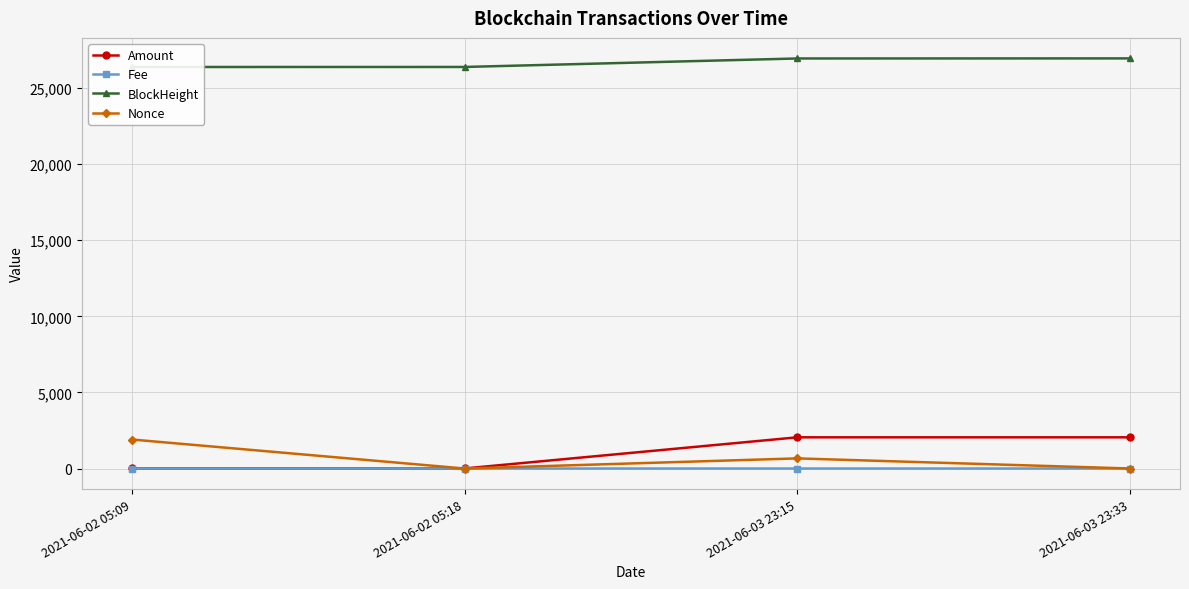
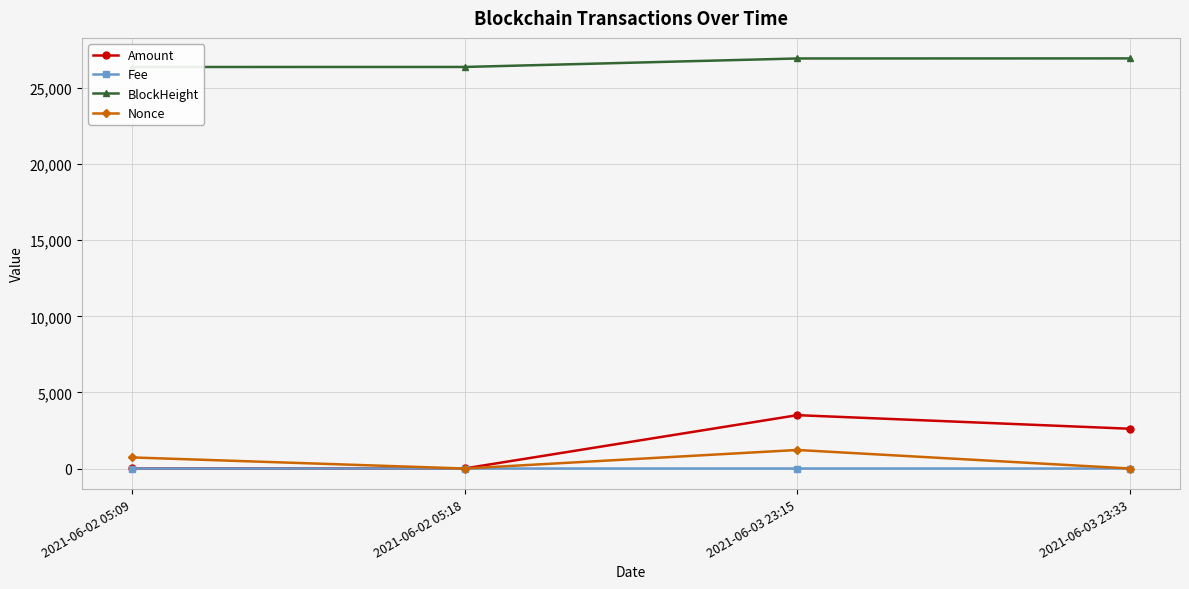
  {
    "Amount": {
-     "2021-06-03 23:15": "2,100",
-     "2021-06-03 23:33": "2,100"
+     "2021-06-03 23:15": "3,500",
+     "2021-06-03 23:33": "2,600"
    },
    "Fee": {
      "2021-06-03 23:15": "0"
    },
    "BlockHeight": {
      "2021-06-02 05:18": "26,400",
      "2021-06-03 23:15": "26,900",
      "2021-06-03 23:33": "27,000"
    },
    "Nonce": {
-     "2021-06-02 05:09": "1,900",
-     "2021-06-03 23:15": "700"
+     "2021-06-02 05:09": "700",
+     "2021-06-03 23:15": "1,200"
    }
  }
